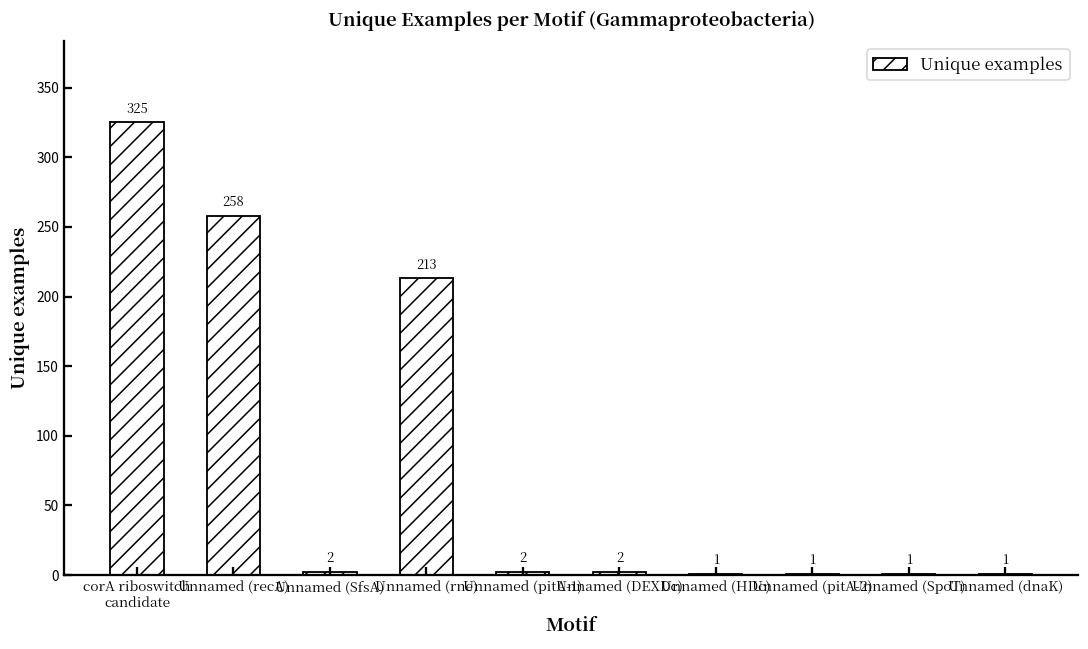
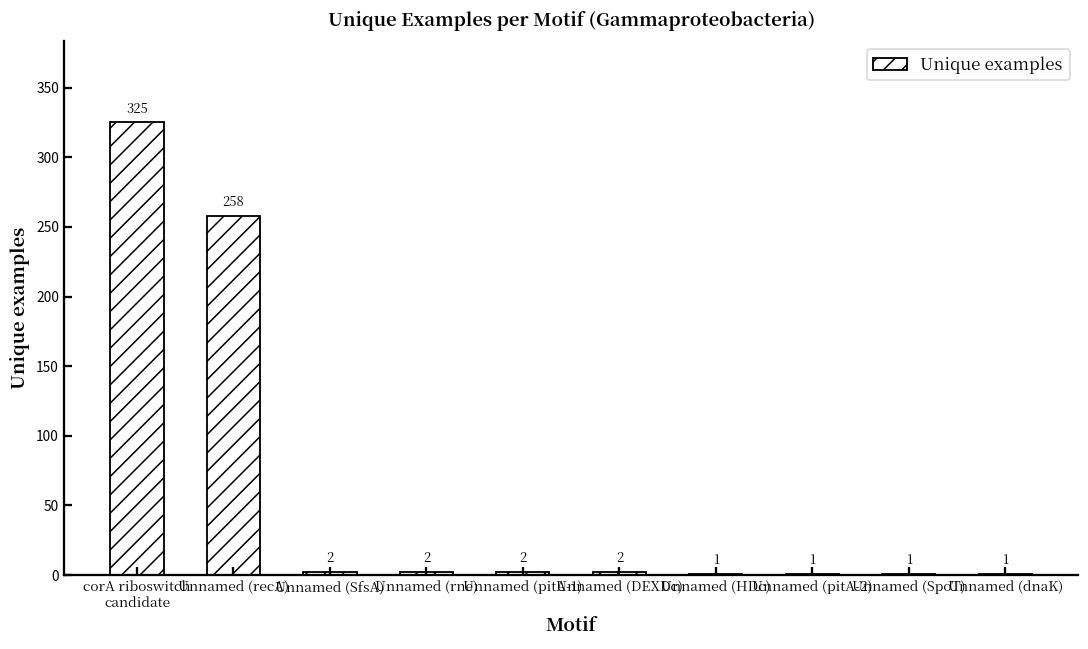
  {
    "corA riboswitch candidate": 325,
    "Unnamed (recA)": 258,
    "Unnamed (SfsA)": 2,
-   "Unnamed (rne)": 213
+   "Unnamed (rne)": 2
  }
